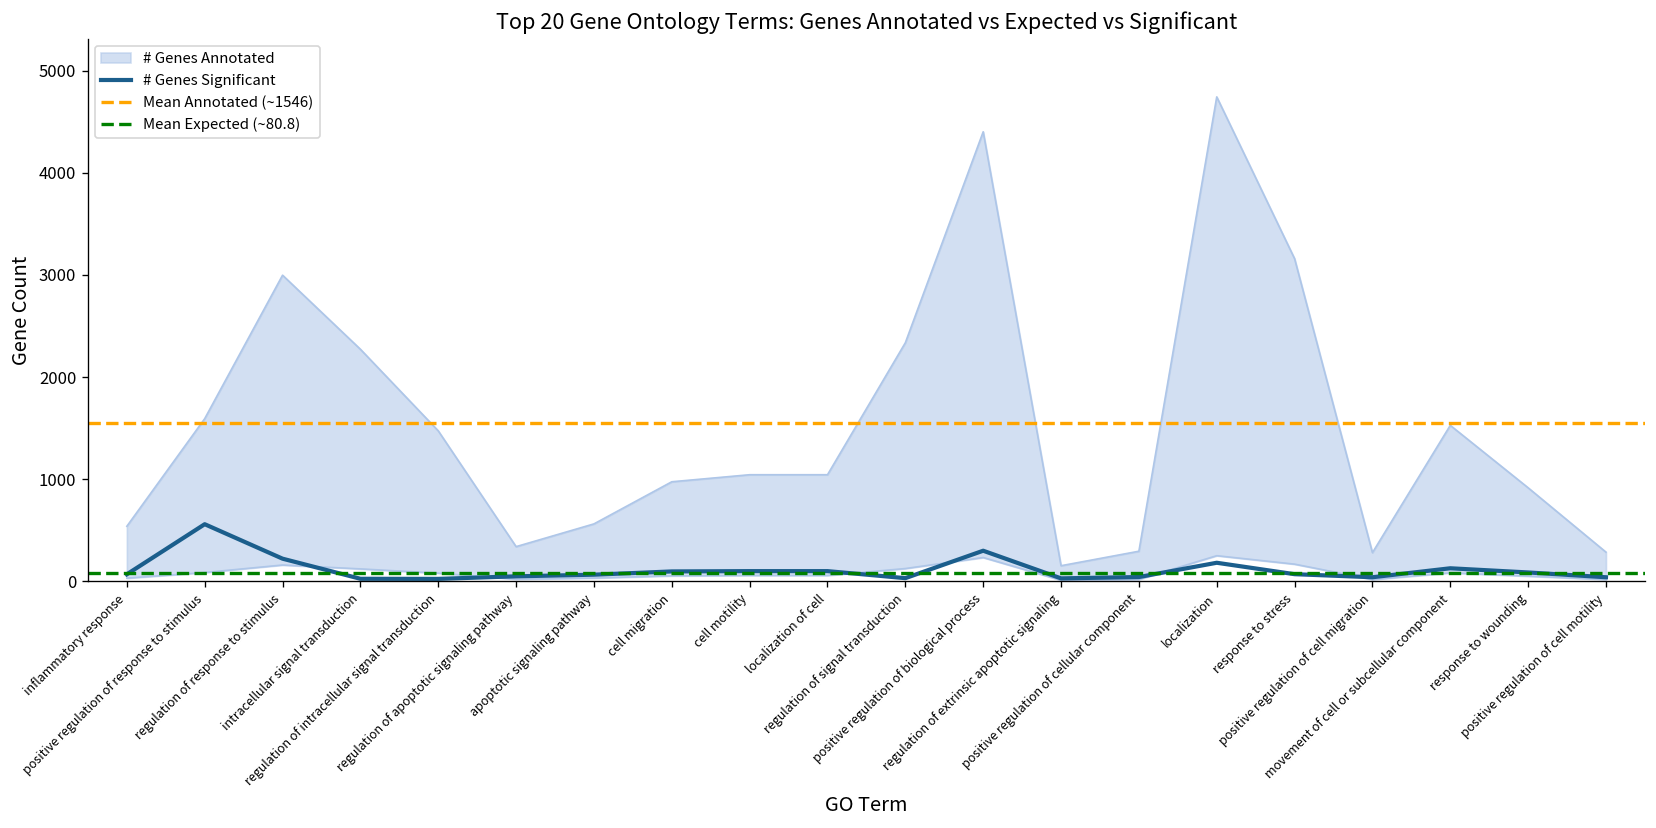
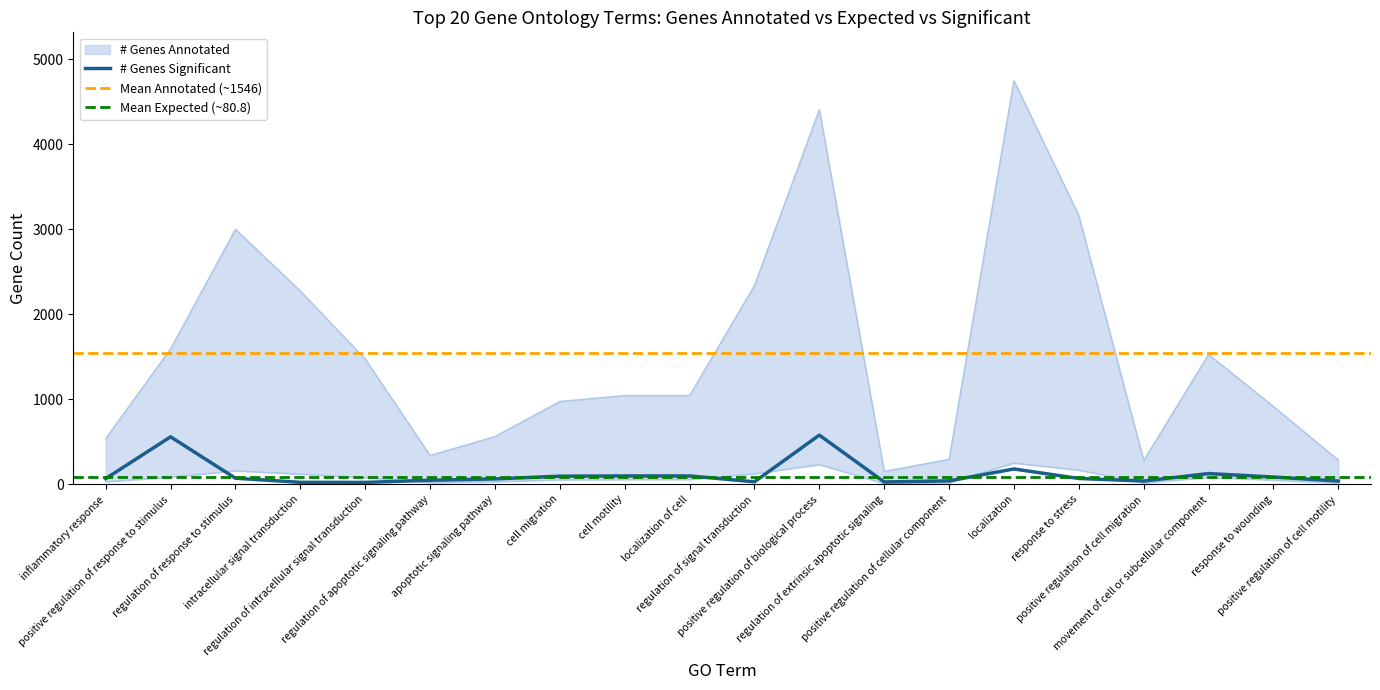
  {
    "# Genes Significant": {
      "inflammatory response": 100,
      "positive regulation of response to stimulus": 600,
-     "regulation of response to stimulus": 200,
+     "regulation of response to stimulus": 100,
      "intracellular signal transduction": 0,
      "regulation of intracellular signal transduction": 0,
      "apoptotic signaling pathway": 100,
      "cell migration": 100,
      "cell motility": 100,
      "localization of cell": 100,
      "regulation of signal transduction": 0,
-     "positive regulation of biological process": 300,
+     "positive regulation of biological process": 600,
      "localization": 200,
      "response to stress": 100,
      "movement of cell or subcellular component": 100,
      "response to wounding": 100
    }
  }
